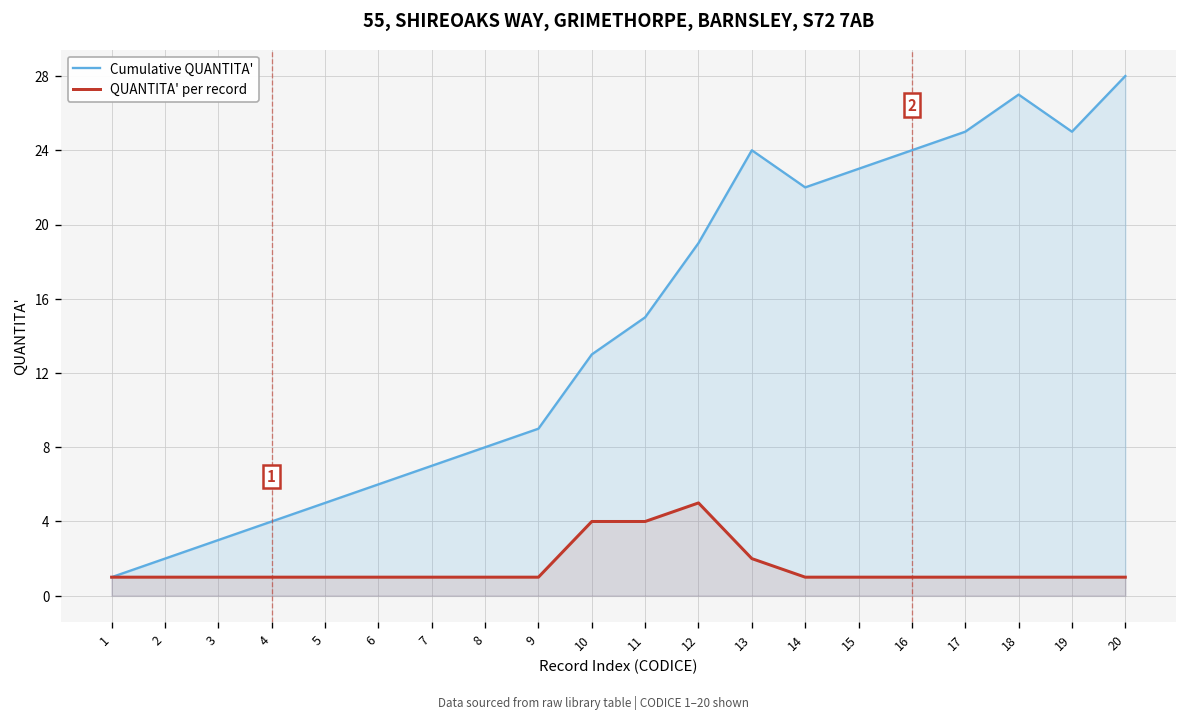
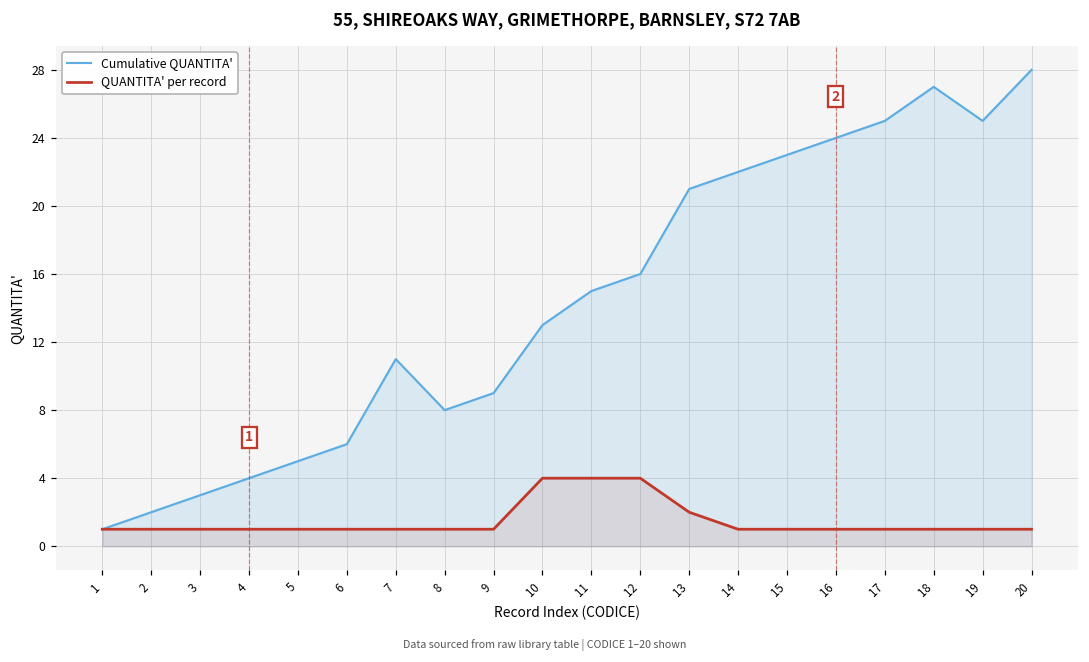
  {
    "Cumulative QUANTITA'": {
      "2": 2,
      "3": 3,
      "4": 4,
      "5": 5,
      "6": 6,
-     "7": 7,
+     "7": 11,
      "8": 8,
      "9": 9,
      "10": 13,
      "11": 15,
-     "12": 19,
-     "13": 24,
+     "12": 16,
+     "13": 21,
      "14": 22,
      "15": 23,
      "16": 24,
      "17": 25,
      "18": 27,
      "19": 25,
      "20": 28
    },
    "QUANTITA' per record": {
      "2": 1,
      "3": 1,
      "4": 1,
      "5": 1,
      "6": 1,
      "7": 1,
      "8": 1,
      "9": 1,
      "10": 4,
      "11": 4,
-     "12": 5,
+     "12": 4,
      "13": 2,
      "14": 1,
      "15": 1,
      "16": 1,
      "17": 1,
      "18": 1,
      "19": 1,
      "20": 1
    }
  }
